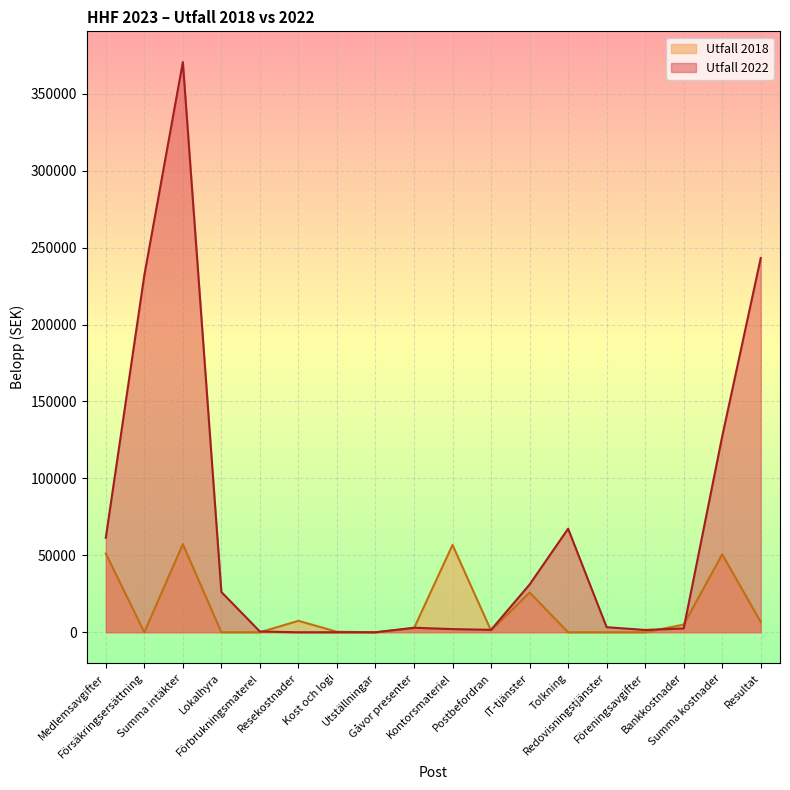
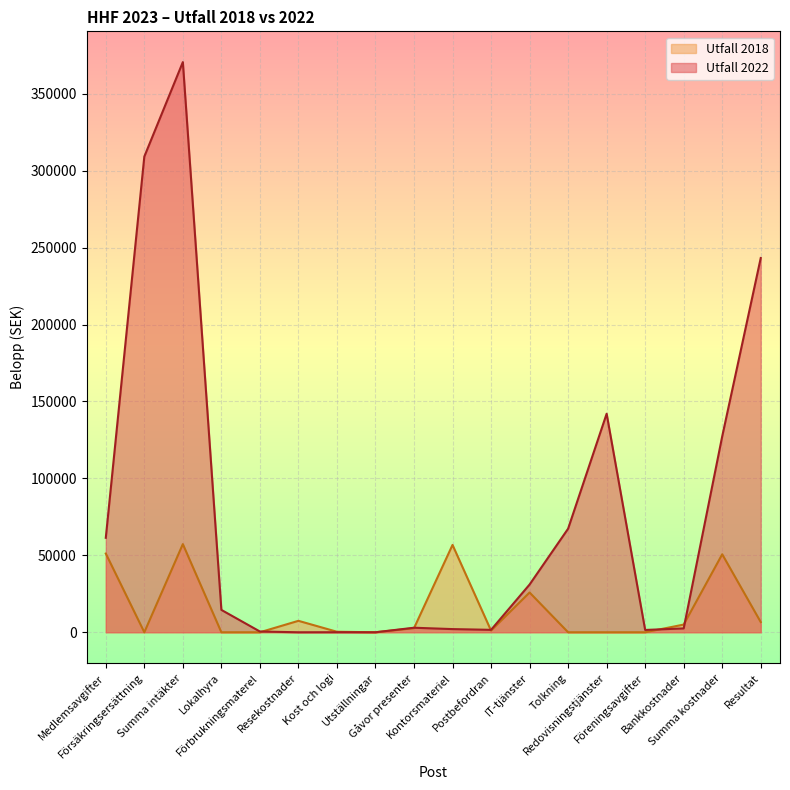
  {
    "Utfall 2018": {
      "Medlemsavgifter": 51000,
      "Försäkringsersättning": 0,
      "Summa intäkter": 57000,
      "Lokalhyra": 0,
      "Resekostnader": 7000,
      "Kontorsmateriel": 57000,
      "IT-tjänster": 26000,
      "Tolkning": 0,
      "Redovisningstjänster": 0,
      "Bankkostnader": 5000,
      "Summa kostnader": 51000,
      "Resultat": 7000
    },
    "Utfall 2022": {
      "Medlemsavgifter": 61000,
-     "Försäkringsersättning": 232000,
+     "Försäkringsersättning": 309000,
      "Summa intäkter": 371000,
-     "Lokalhyra": 26000,
+     "Lokalhyra": 15000,
      "Resekostnader": 0,
      "Kontorsmateriel": 2000,
      "IT-tjänster": 31000,
      "Tolkning": 67000,
-     "Redovisningstjänster": 3000,
+     "Redovisningstjänster": 142000,
      "Bankkostnader": 3000,
      "Summa kostnader": 127000,
      "Resultat": 243000
    }
  }
